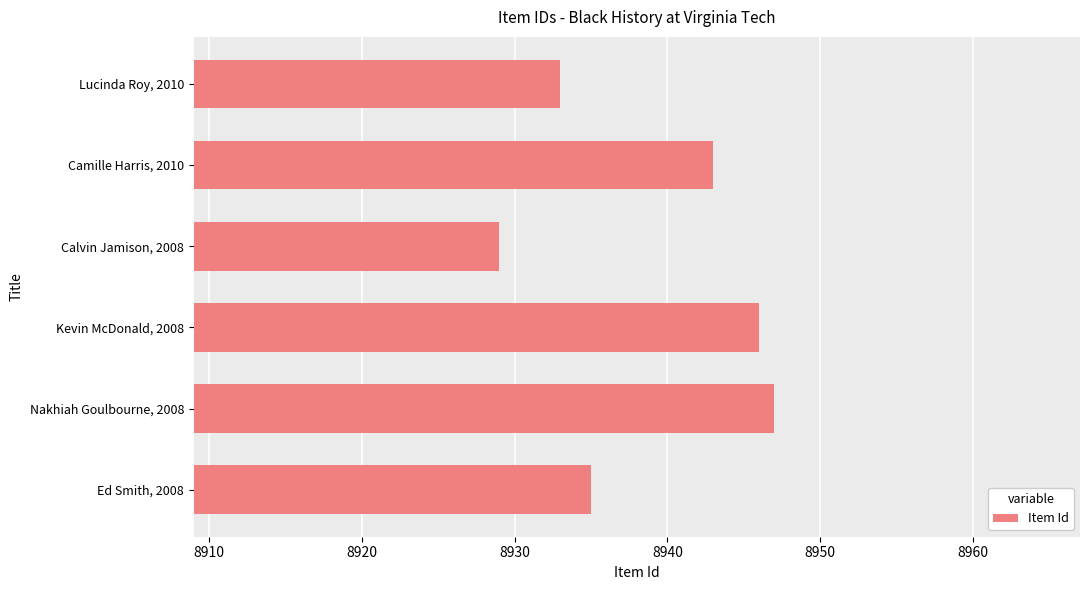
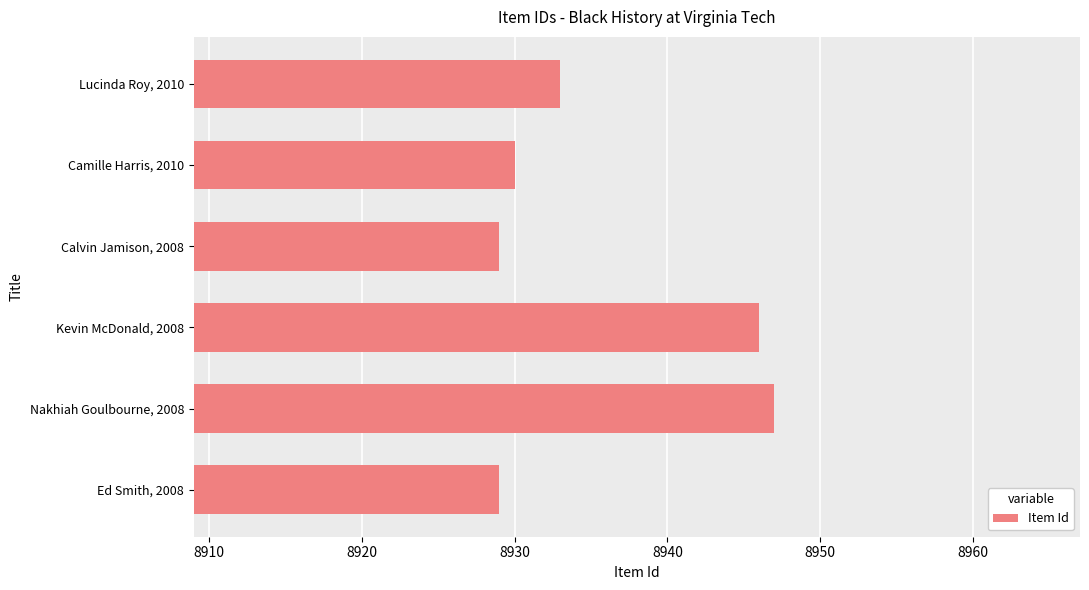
  {
    "Lucinda Roy, 2010": 8933,
-   "Camille Harris, 2010": 8943,
+   "Camille Harris, 2010": 8930,
    "Calvin Jamison, 2008": 8929,
    "Kevin McDonald, 2008": 8946,
    "Nakhiah Goulbourne, 2008": 8947,
-   "Ed Smith, 2008": 8935
+   "Ed Smith, 2008": 8929
  }
